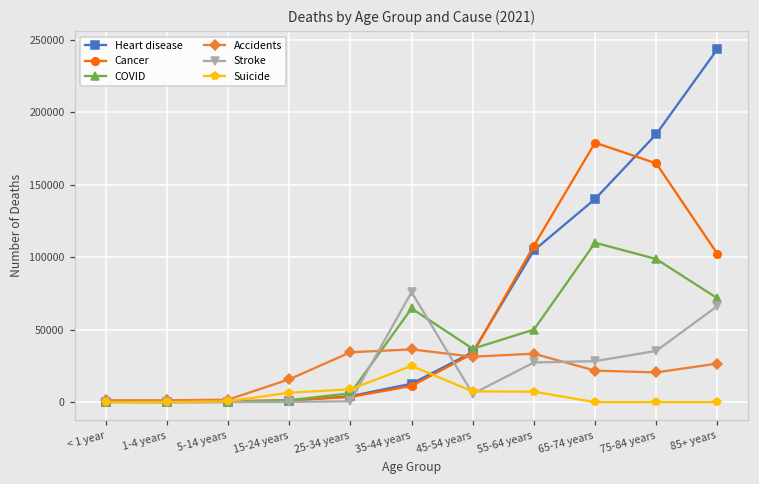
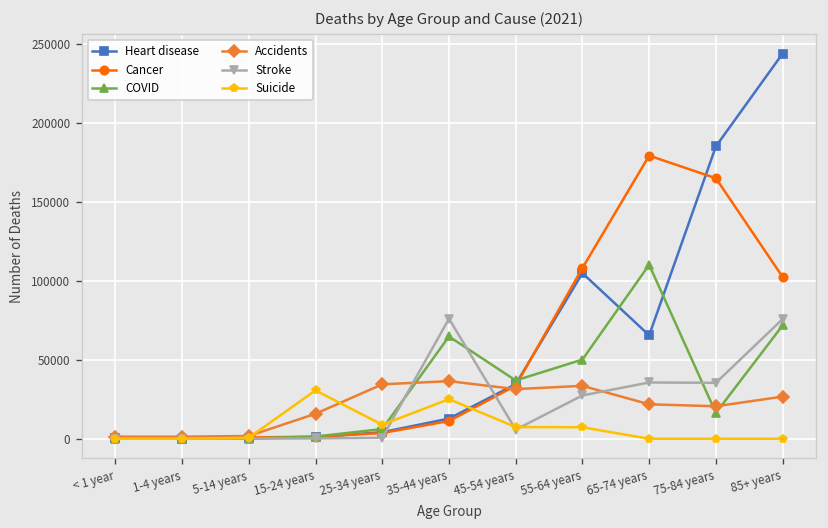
  {
    "Heart disease": {
      "55-64 years": 105000,
-     "65-74 years": 140000,
+     "65-74 years": 65000,
      "75-84 years": 185000,
      "85+ years": 244000
    },
    "COVID": {
      "25-34 years": 6000,
      "35-44 years": 65000,
      "45-54 years": 37000,
      "55-64 years": 50000,
      "65-74 years": 110000,
-     "75-84 years": 99000,
+     "75-84 years": 16000,
      "85+ years": 72000
    },
    "Stroke": {
      "25-34 years": 1000,
      "35-44 years": 76000,
      "55-64 years": 27000,
-     "65-74 years": 28000,
+     "65-74 years": 36000,
      "75-84 years": 35000,
-     "85+ years": 66000
+     "85+ years": 76000
    },
    "Suicide": {
-     "15-24 years": 7000,
+     "15-24 years": 31000,
      "25-34 years": 9000,
      "35-44 years": 25000,
      "55-64 years": 7000,
      "65-74 years": 0,
      "75-84 years": 0,
      "85+ years": 0
    }
  }
